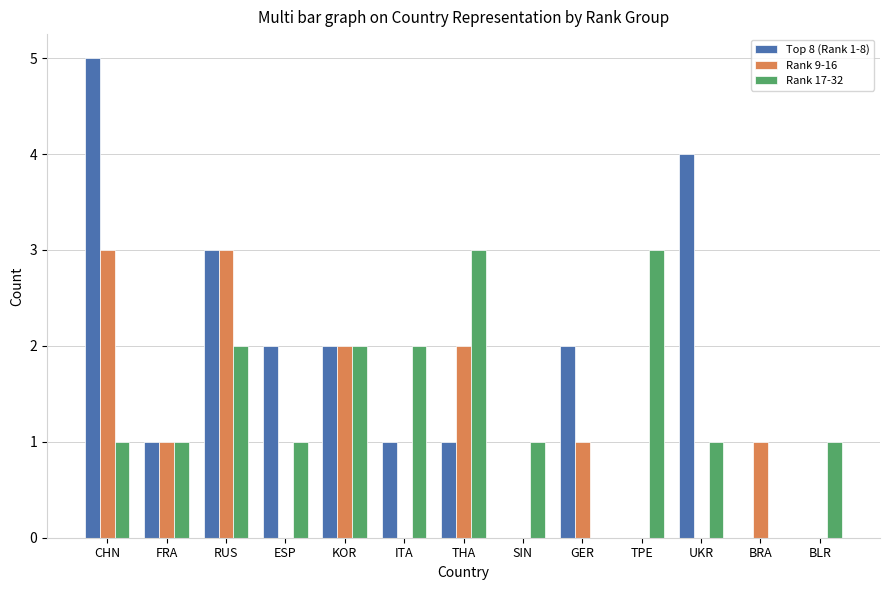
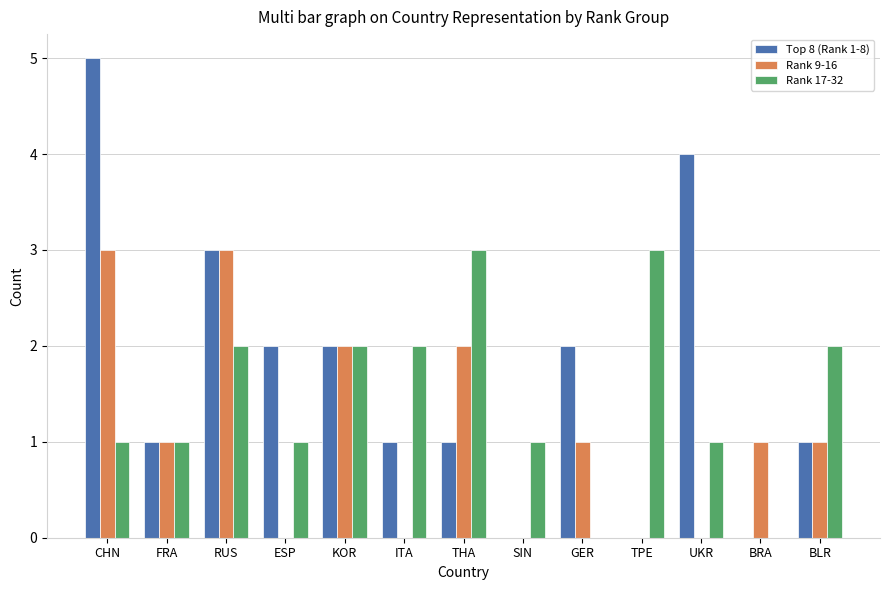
  {
    "Top 8 (Rank 1-8)": {
      "CHN": 5,
      "FRA": 1,
      "RUS": 3,
      "ESP": 2,
      "KOR": 2,
      "ITA": 1,
      "THA": 1,
      "SIN": 0,
      "GER": 2,
      "TPE": 0,
      "UKR": 4,
      "BRA": 0,
-     "BLR": 0
+     "BLR": 1
    },
    "Rank 9-16": {
      "CHN": 3,
      "FRA": 1,
      "RUS": 3,
      "ESP": 0,
      "KOR": 2,
      "ITA": 0,
      "THA": 2,
      "SIN": 0,
      "GER": 1,
      "TPE": 0,
      "UKR": 0,
      "BRA": 1,
-     "BLR": 0
+     "BLR": 1
    },
    "Rank 17-32": {
      "CHN": 1,
      "FRA": 1,
      "RUS": 2,
      "ESP": 1,
      "KOR": 2,
      "ITA": 2,
      "THA": 3,
      "SIN": 1,
      "GER": 0,
      "TPE": 3,
      "UKR": 1,
      "BRA": 0,
-     "BLR": 1
+     "BLR": 2
    }
  }
